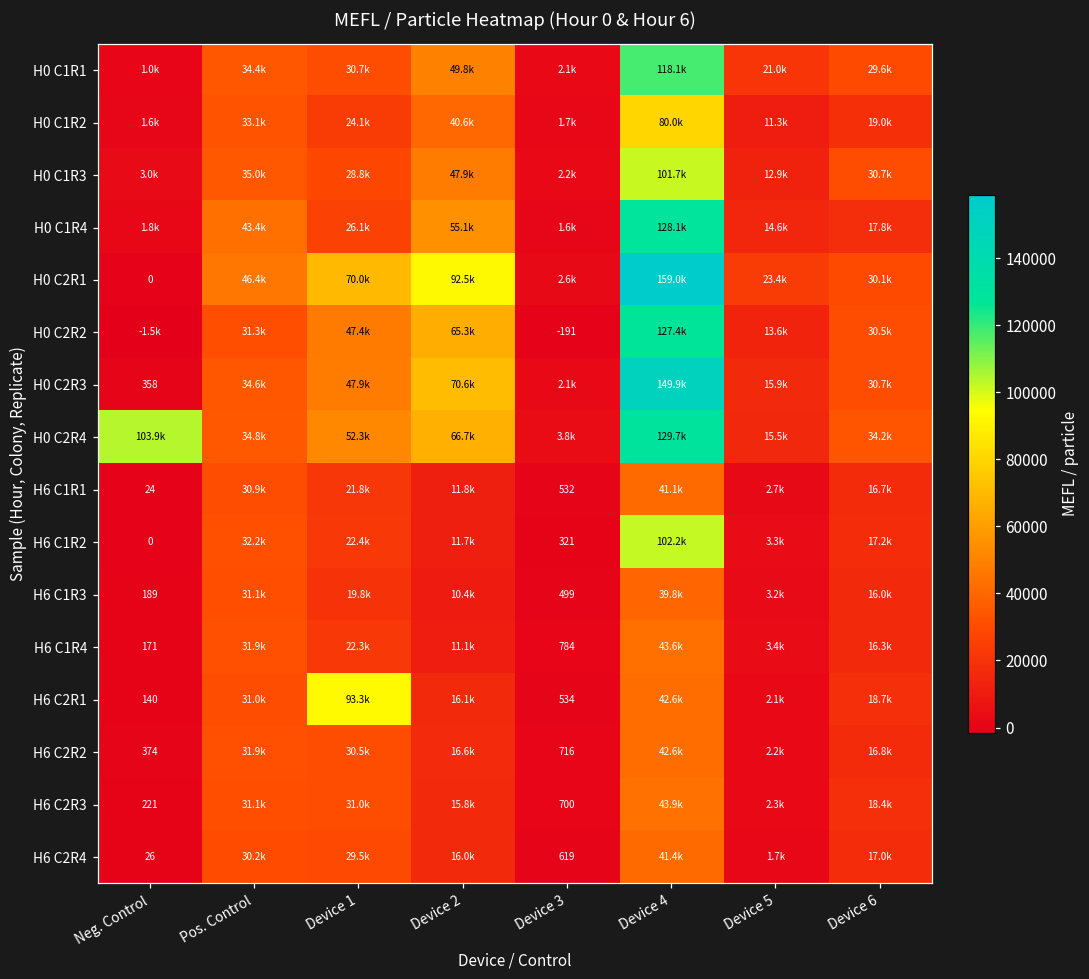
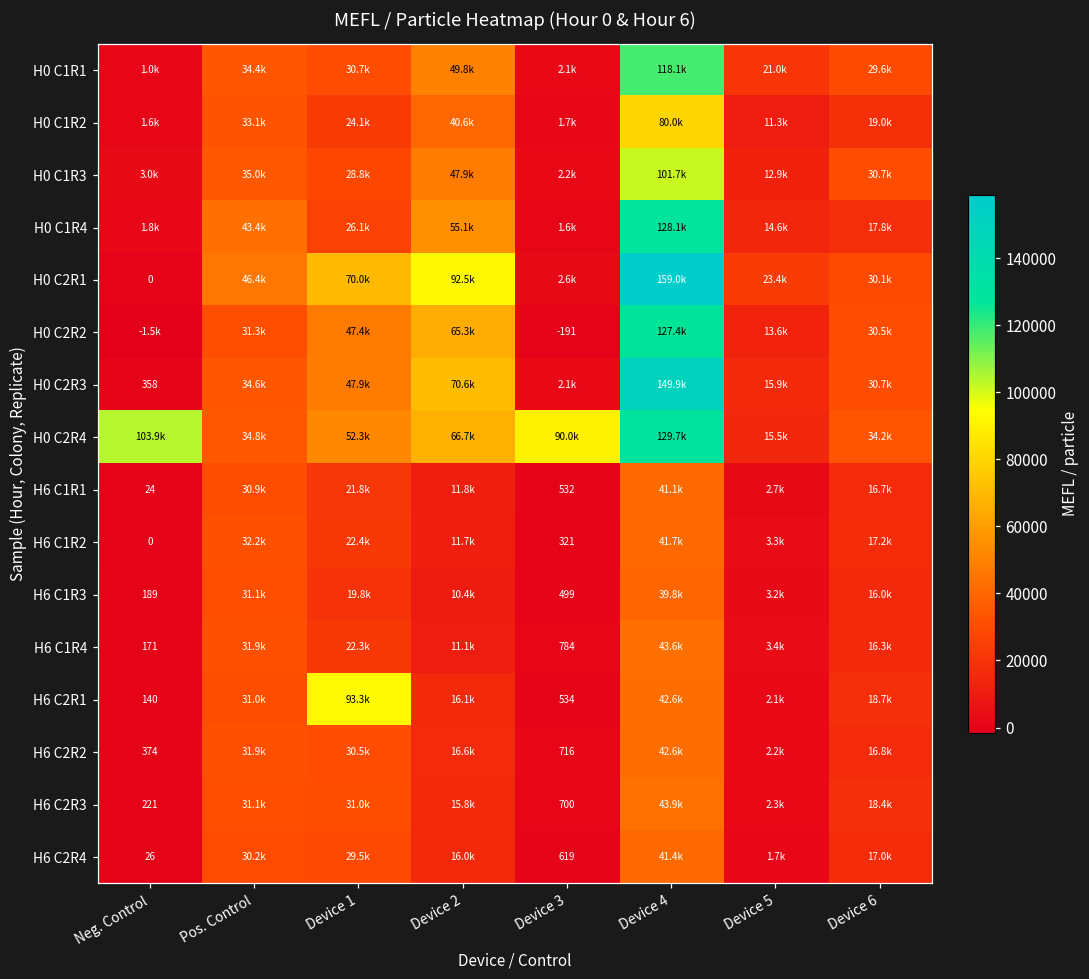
  {
    "H0 C1R1": {
      "Neg. Control": "1.0k",
      "Pos. Control": "34.4k",
      "Device 1": "30.7k",
      "Device 2": "49.8k",
      "Device 3": "2.1k",
      "Device 4": "118.1k",
      "Device 5": "21.0k",
      "Device 6": "29.6k"
    },
    "H0 C1R2": {
      "Neg. Control": "1.6k",
      "Pos. Control": "33.1k",
      "Device 1": "24.1k",
      "Device 2": "40.6k",
      "Device 3": "1.7k",
      "Device 4": "80.0k",
      "Device 5": "11.3k",
      "Device 6": "19.0k"
    },
    "H0 C1R3": {
      "Neg. Control": "3.0k",
      "Pos. Control": "35.0k",
      "Device 1": "28.8k",
      "Device 2": "47.9k",
      "Device 3": "2.2k",
      "Device 4": "101.7k",
      "Device 5": "12.9k",
      "Device 6": "30.7k"
    },
    "H0 C1R4": {
      "Neg. Control": "1.8k",
      "Pos. Control": "43.4k",
      "Device 1": "26.1k",
      "Device 2": "55.1k",
      "Device 3": "1.6k",
      "Device 4": "128.1k",
      "Device 5": "14.6k",
      "Device 6": "17.8k"
    },
    "H0 C2R1": {
      "Neg. Control": "0",
      "Pos. Control": "46.4k",
      "Device 1": "70.0k",
      "Device 2": "92.5k",
      "Device 3": "2.6k",
      "Device 4": "159.0k",
      "Device 5": "23.4k",
      "Device 6": "30.1k"
    },
    "H0 C2R2": {
      "Neg. Control": "-1.5k",
      "Pos. Control": "31.3k",
      "Device 1": "47.4k",
      "Device 2": "65.3k",
      "Device 3": "-191",
      "Device 4": "127.4k",
      "Device 5": "13.6k",
      "Device 6": "30.5k"
    },
    "H0 C2R3": {
      "Neg. Control": "358",
      "Pos. Control": "34.6k",
      "Device 1": "47.9k",
      "Device 2": "70.6k",
      "Device 3": "2.1k",
      "Device 4": "149.9k",
      "Device 5": "15.9k",
      "Device 6": "30.7k"
    },
    "H0 C2R4": {
      "Neg. Control": "103.9k",
      "Pos. Control": "34.8k",
      "Device 1": "52.3k",
      "Device 2": "66.7k",
-     "Device 3": "3.8k",
+     "Device 3": "90.0k",
      "Device 4": "129.7k",
      "Device 5": "15.5k",
      "Device 6": "34.2k"
    },
    "H6 C1R1": {
      "Neg. Control": "24",
      "Pos. Control": "30.9k",
      "Device 1": "21.8k",
      "Device 2": "11.8k",
      "Device 3": "532",
      "Device 4": "41.1k",
      "Device 5": "2.7k",
      "Device 6": "16.7k"
    },
    "H6 C1R2": {
      "Neg. Control": "0",
      "Pos. Control": "32.2k",
      "Device 1": "22.4k",
      "Device 2": "11.7k",
      "Device 3": "321",
-     "Device 4": "102.2k",
+     "Device 4": "41.7k",
      "Device 5": "3.3k",
      "Device 6": "17.2k"
    },
    "H6 C1R3": {
      "Neg. Control": "189",
      "Pos. Control": "31.1k",
      "Device 1": "19.8k",
      "Device 2": "10.4k",
      "Device 3": "499",
      "Device 4": "39.8k",
      "Device 5": "3.2k",
      "Device 6": "16.0k"
    },
    "H6 C1R4": {
      "Neg. Control": "171",
      "Pos. Control": "31.9k",
      "Device 1": "22.3k",
      "Device 2": "11.1k",
      "Device 3": "784",
      "Device 4": "43.6k",
      "Device 5": "3.4k",
      "Device 6": "16.3k"
    },
    "H6 C2R1": {
      "Neg. Control": "140",
      "Pos. Control": "31.0k",
      "Device 1": "93.3k",
      "Device 2": "16.1k",
      "Device 3": "534",
      "Device 4": "42.6k",
      "Device 5": "2.1k",
      "Device 6": "18.7k"
    },
    "H6 C2R2": {
      "Neg. Control": "374",
      "Pos. Control": "31.9k",
      "Device 1": "30.5k",
      "Device 2": "16.6k",
      "Device 3": "716",
      "Device 4": "42.6k",
      "Device 5": "2.2k",
      "Device 6": "16.8k"
    },
    "H6 C2R3": {
      "Neg. Control": "221",
      "Pos. Control": "31.1k",
      "Device 1": "31.0k",
      "Device 2": "15.8k",
      "Device 3": "700",
      "Device 4": "43.9k",
      "Device 5": "2.3k",
      "Device 6": "18.4k"
    },
    "H6 C2R4": {
      "Neg. Control": "26",
      "Pos. Control": "30.2k",
      "Device 1": "29.5k",
      "Device 2": "16.0k",
      "Device 3": "619",
      "Device 4": "41.4k",
      "Device 5": "1.7k",
      "Device 6": "17.0k"
    }
  }
